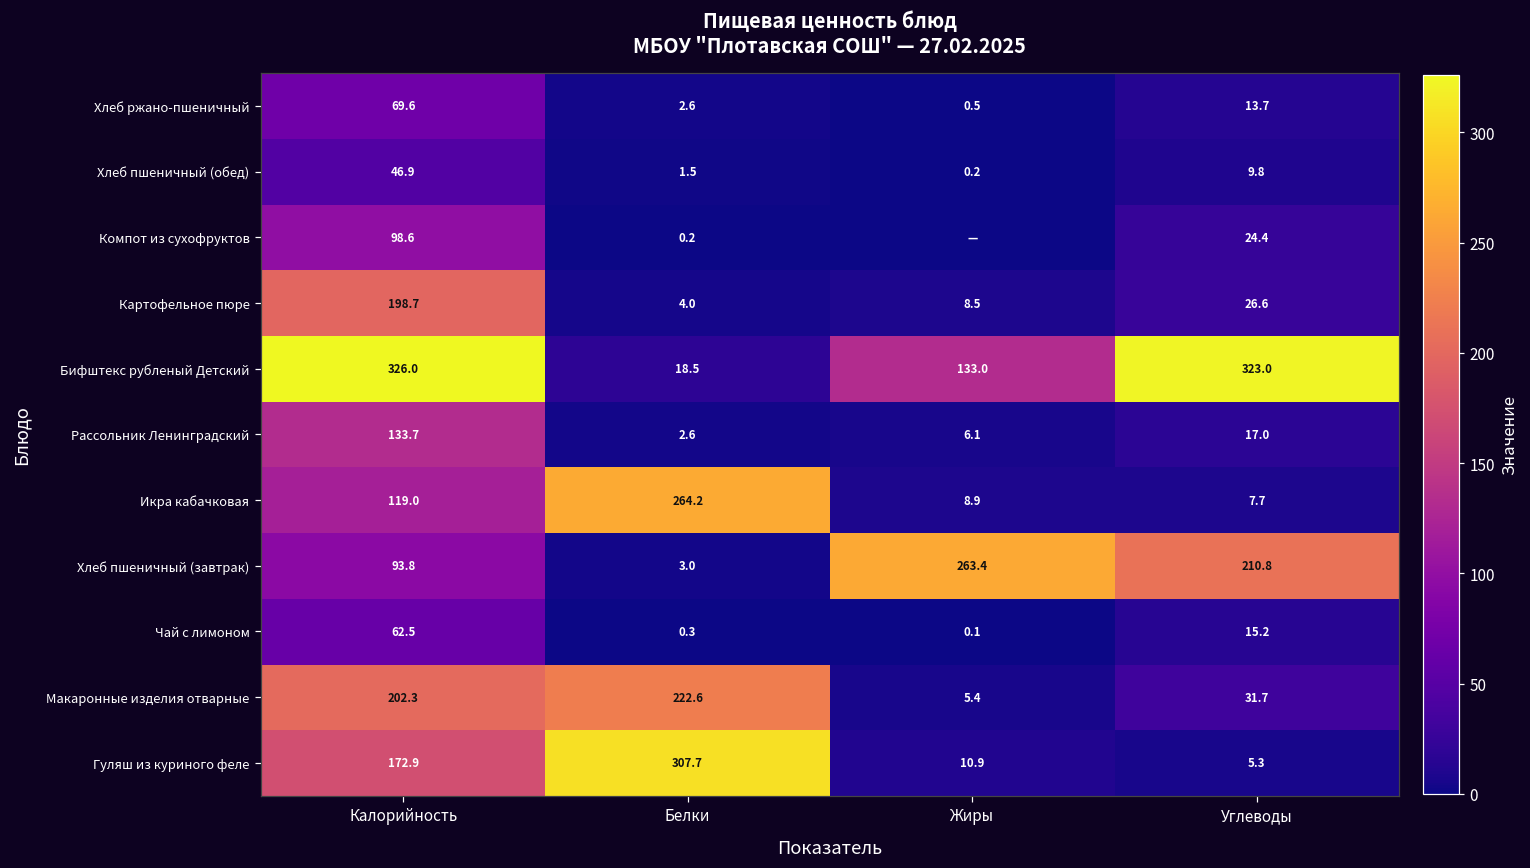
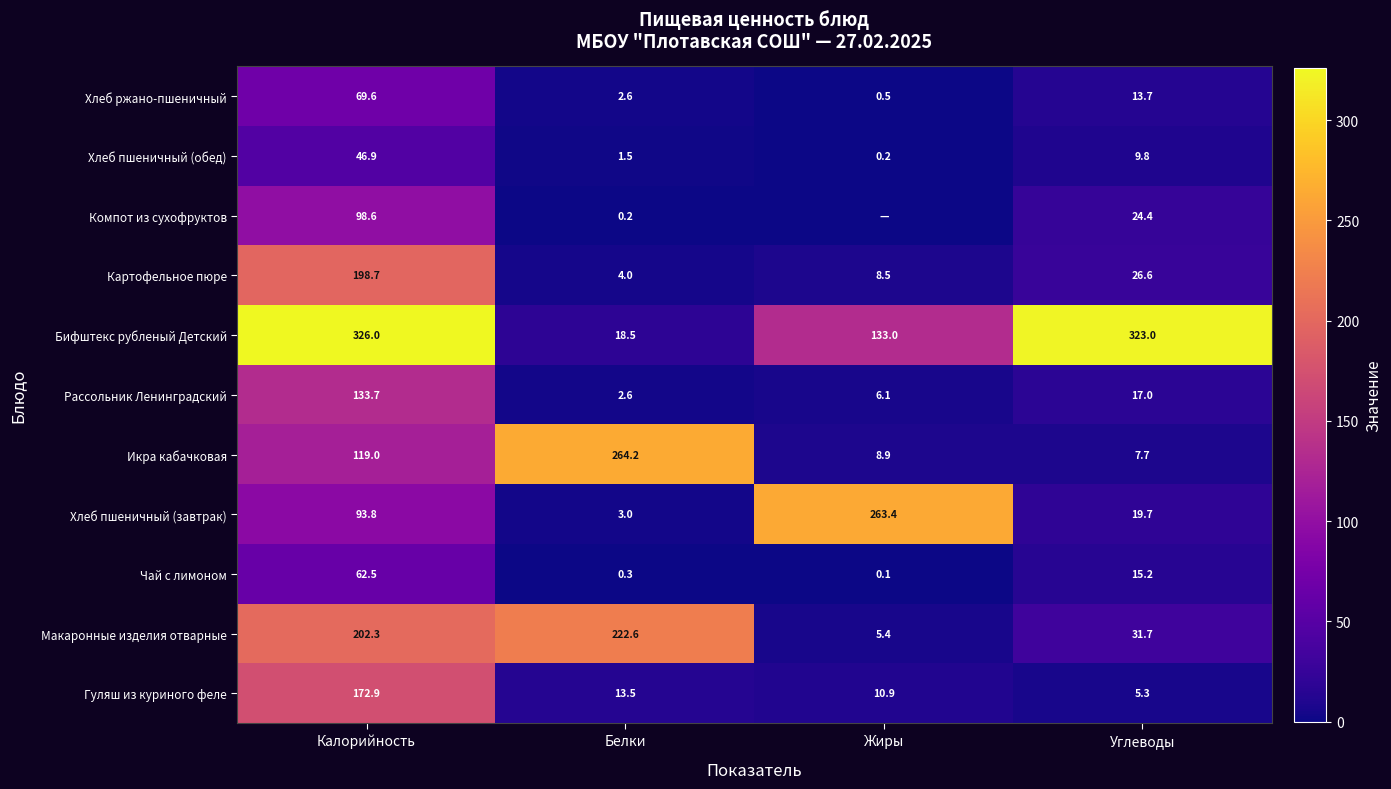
  {
    "Хлеб ржано-пшеничный": {
      "Калорийность": 69.6,
      "Белки": 2.6,
      "Жиры": 0.5,
      "Углеводы": 13.7
    },
    "Хлеб пшеничный (обед)": {
      "Калорийность": 46.9,
      "Белки": 1.5,
      "Жиры": 0.2,
      "Углеводы": 9.8
    },
    "Компот из сухофруктов": {
      "Калорийность": 98.6,
      "Белки": 0.2,
      "Углеводы": 24.4
    },
    "Картофельное пюре": {
      "Калорийность": 198.7,
      "Белки": 4.0,
      "Жиры": 8.5,
      "Углеводы": 26.6
    },
    "Бифштекс рубленый Детский": {
      "Калорийность": 326.0,
      "Белки": 18.5,
      "Жиры": 133.0,
      "Углеводы": 323.0
    },
    "Рассольник Ленинградский": {
      "Калорийность": 133.7,
      "Белки": 2.6,
      "Жиры": 6.1,
      "Углеводы": 17.0
    },
    "Икра кабачковая": {
      "Калорийность": 119.0,
      "Белки": 264.2,
      "Жиры": 8.9,
      "Углеводы": 7.7
    },
    "Хлеб пшеничный (завтрак)": {
      "Калорийность": 93.8,
      "Белки": 3.0,
      "Жиры": 263.4,
-     "Углеводы": 210.8
+     "Углеводы": 19.7
    },
    "Чай с лимоном": {
      "Калорийность": 62.5,
      "Белки": 0.3,
      "Жиры": 0.1,
      "Углеводы": 15.2
    },
    "Макаронные изделия отварные": {
      "Калорийность": 202.3,
      "Белки": 222.6,
      "Жиры": 5.4,
      "Углеводы": 31.7
    },
    "Гуляш из куриного феле": {
      "Калорийность": 172.9,
-     "Белки": 307.7,
+     "Белки": 13.5,
      "Жиры": 10.9,
      "Углеводы": 5.3
    }
  }
